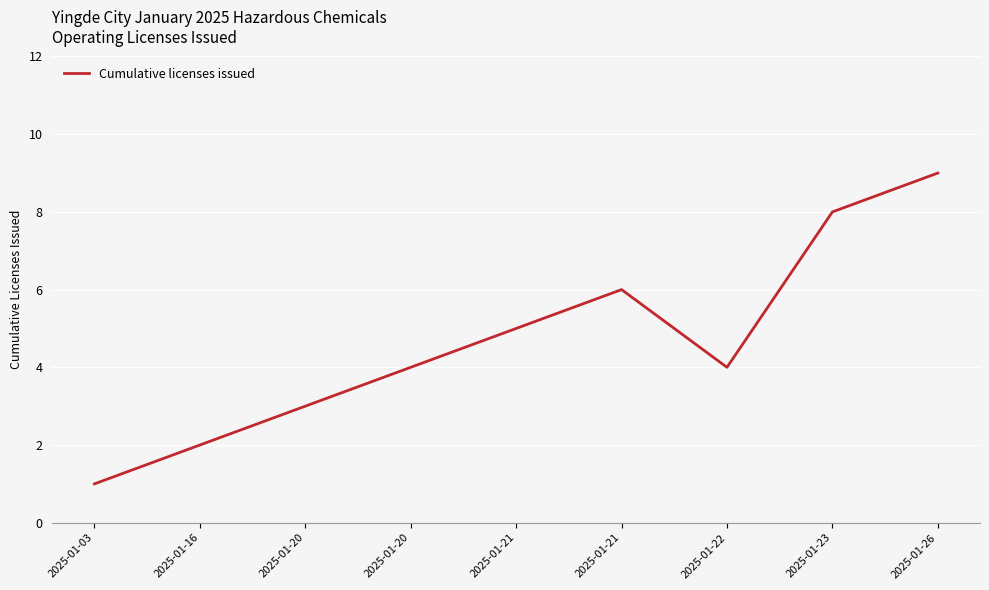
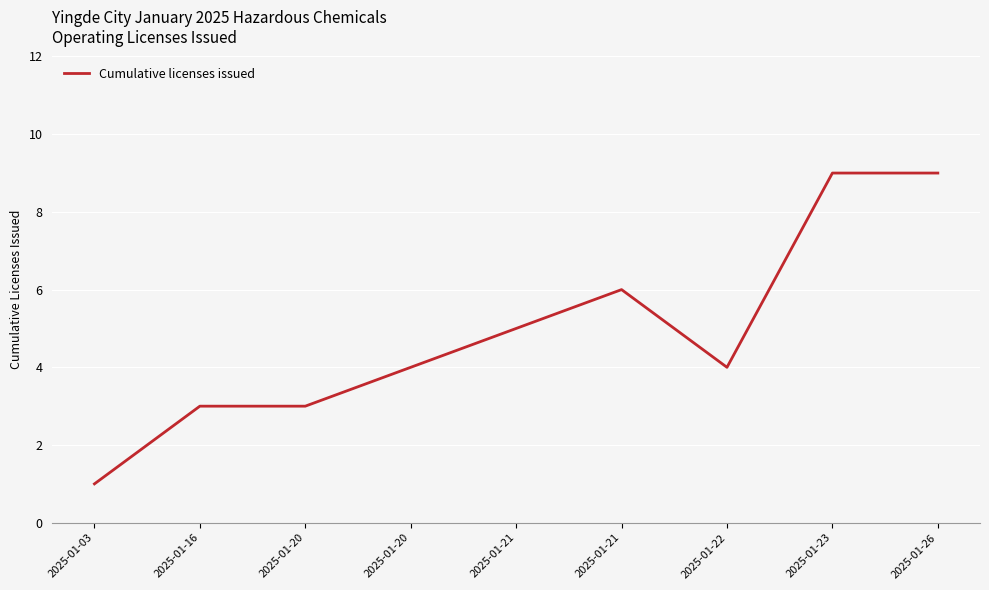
  {
    "2025-01-03": 1,
-   "2025-01-16": 2,
+   "2025-01-16": 3,
    "2025-01-22": 4,
-   "2025-01-23": 8,
+   "2025-01-23": 9,
    "2025-01-26": 9
  }
